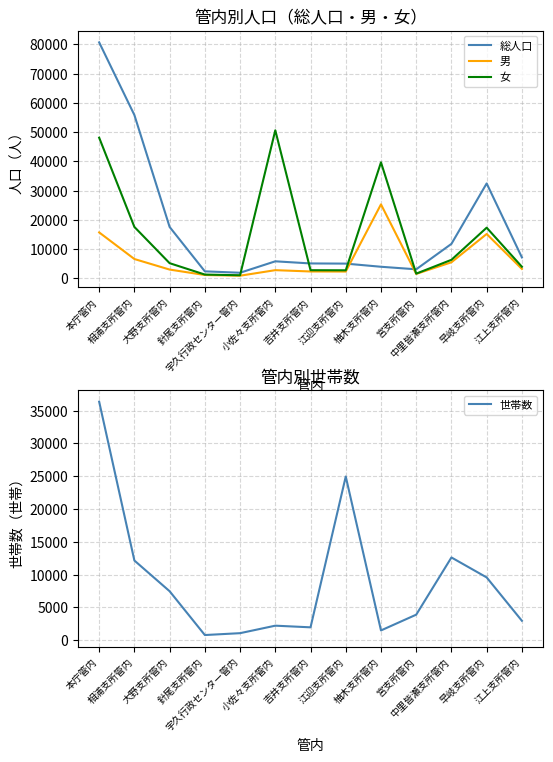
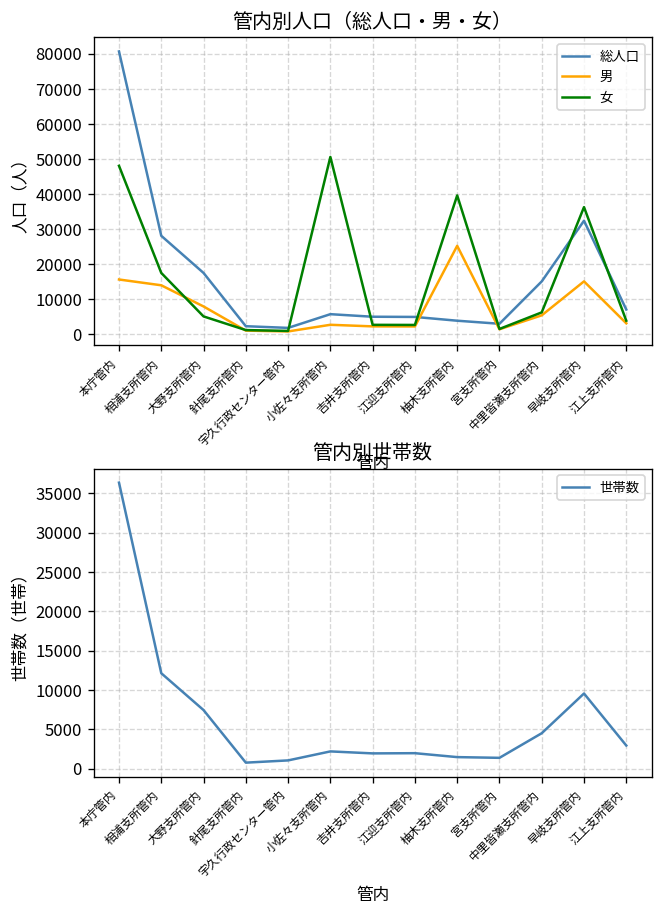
  {
    "管内別人口（総人口・男・女）": {
      "総人口": {
        "本庁管内": 81000,
-       "相浦支所管内": 56000,
+       "相浦支所管内": 28000,
        "大野支所管内": 18000,
        "針尾支所管内": 2000,
        "小佐々支所管内": 6000,
        "吉井支所管内": 5000,
        "江迎支所管内": 5000,
        "柚木支所管内": 4000,
        "宮支所管内": 3000,
-       "中里皆瀬支所管内": 12000,
+       "中里皆瀬支所管内": 15000,
        "早岐支所管内": 32000,
        "江上支所管内": 7000
      },
      "男": {
        "本庁管内": 16000,
-       "相浦支所管内": 7000,
-       "大野支所管内": 3000,
+       "相浦支所管内": 14000,
+       "大野支所管内": 8000,
        "小佐々支所管内": 3000,
        "柚木支所管内": 25000,
        "早岐支所管内": 15000
      },
      "女": {
        "本庁管内": 48000,
        "相浦支所管内": 18000,
        "大野支所管内": 5000,
        "小佐々支所管内": 51000,
        "柚木支所管内": 40000,
-       "早岐支所管内": 17000
+       "早岐支所管内": 36000
      }
    },
    "管内別世帯数": {
      "本庁管内": 36000,
      "相浦支所管内": 12000,
      "大野支所管内": 7000,
      "針尾支所管内": 1000,
      "宇久行政センター管内": 1000,
      "小佐々支所管内": 2000,
      "吉井支所管内": 2000,
-     "江迎支所管内": 25000,
+     "江迎支所管内": 2000,
      "柚木支所管内": 1000,
-     "宮支所管内": 4000,
-     "中里皆瀬支所管内": 13000,
+     "宮支所管内": 1000,
+     "中里皆瀬支所管内": 5000,
      "早岐支所管内": 10000,
      "江上支所管内": 3000
    }
  }
